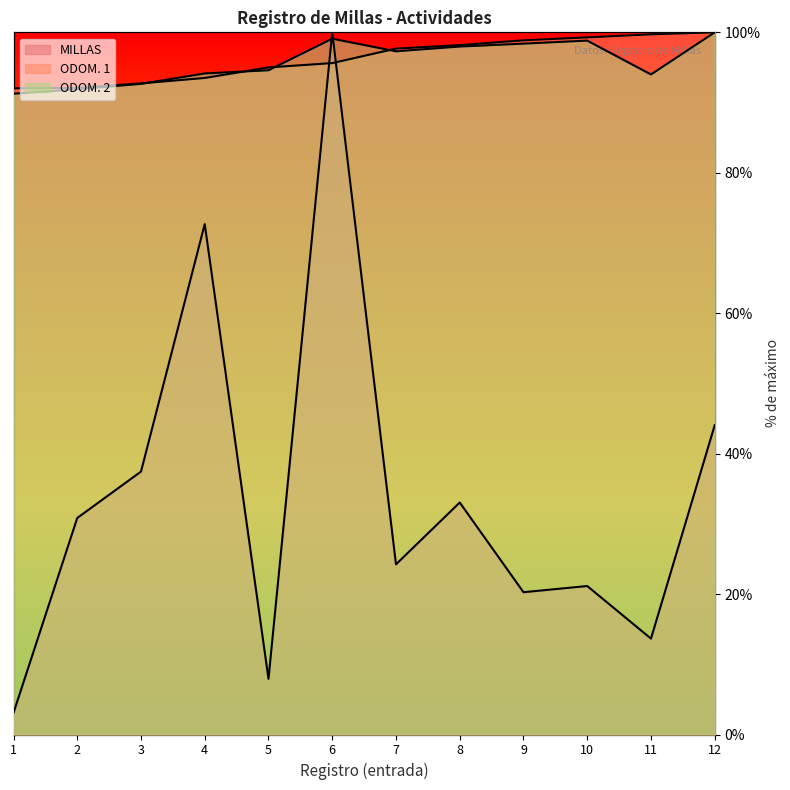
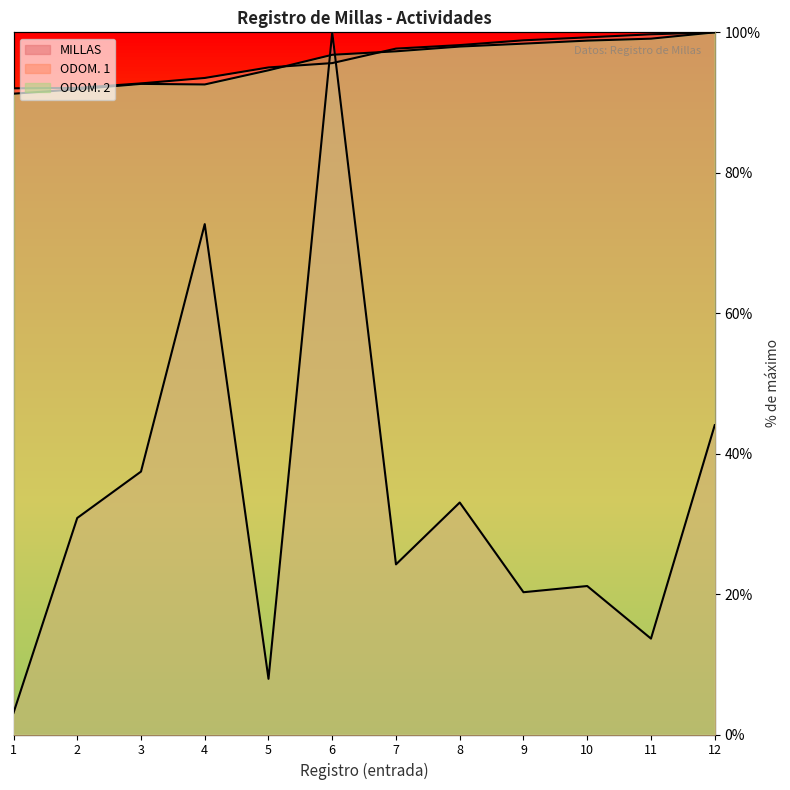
  {
    "ODOM. 2": {
      "1": "91%",
-     "4": "94%",
+     "4": "93%",
      "5": "95%",
-     "6": "99%",
+     "6": "97%",
      "7": "97%",
      "9": "98%",
      "10": "99%",
-     "11": "94%"
+     "11": "99%"
    }
  }
